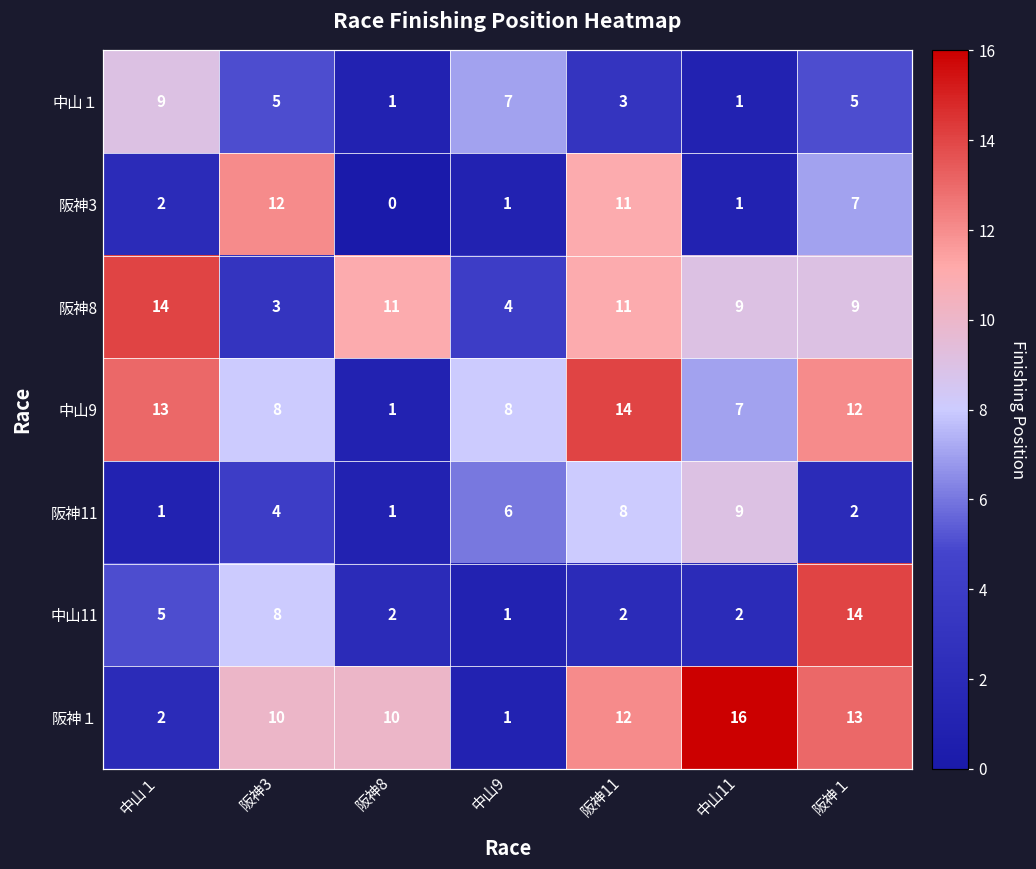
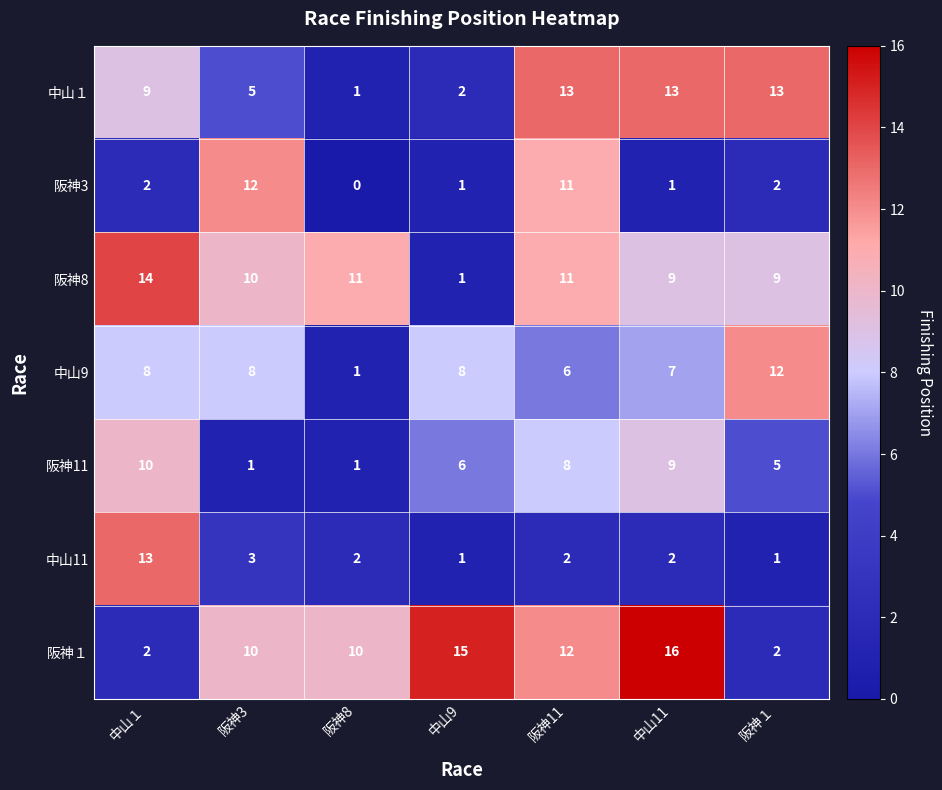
  {
    "中山１": {
      "中山１": 9,
      "阪神3": 5,
      "阪神8": 1,
-     "中山9": 7,
-     "阪神11": 3,
-     "中山11": 1,
-     "阪神１": 5
+     "中山9": 2,
+     "阪神11": 13,
+     "中山11": 13,
+     "阪神１": 13
    },
    "阪神3": {
      "中山１": 2,
      "阪神3": 12,
      "阪神8": 0,
      "中山9": 1,
      "阪神11": 11,
      "中山11": 1,
-     "阪神１": 7
+     "阪神１": 2
    },
    "阪神8": {
      "中山１": 14,
-     "阪神3": 3,
+     "阪神3": 10,
      "阪神8": 11,
-     "中山9": 4,
+     "中山9": 1,
      "阪神11": 11,
      "中山11": 9,
      "阪神１": 9
    },
    "中山9": {
-     "中山１": 13,
+     "中山１": 8,
      "阪神3": 8,
      "阪神8": 1,
      "中山9": 8,
-     "阪神11": 14,
+     "阪神11": 6,
      "中山11": 7,
      "阪神１": 12
    },
    "阪神11": {
-     "中山１": 1,
-     "阪神3": 4,
+     "中山１": 10,
+     "阪神3": 1,
      "阪神8": 1,
      "中山9": 6,
      "阪神11": 8,
      "中山11": 9,
-     "阪神１": 2
+     "阪神１": 5
    },
    "中山11": {
-     "中山１": 5,
-     "阪神3": 8,
+     "中山１": 13,
+     "阪神3": 3,
      "阪神8": 2,
      "中山9": 1,
      "阪神11": 2,
      "中山11": 2,
-     "阪神１": 14
+     "阪神１": 1
    },
    "阪神１": {
      "中山１": 2,
      "阪神3": 10,
      "阪神8": 10,
-     "中山9": 1,
+     "中山9": 15,
      "阪神11": 12,
      "中山11": 16,
-     "阪神１": 13
+     "阪神１": 2
    }
  }
